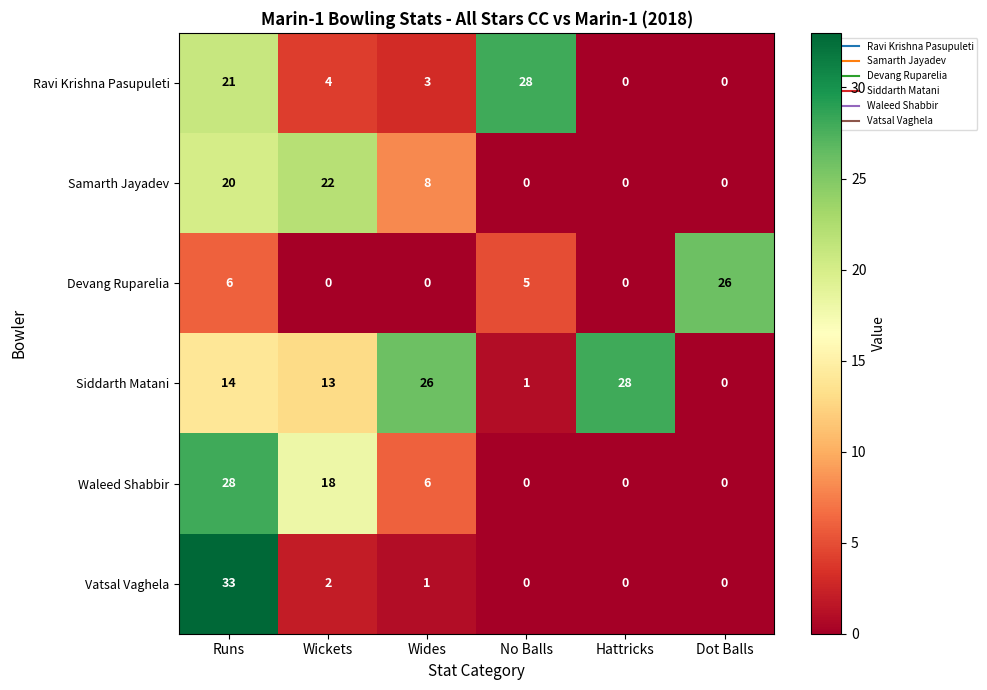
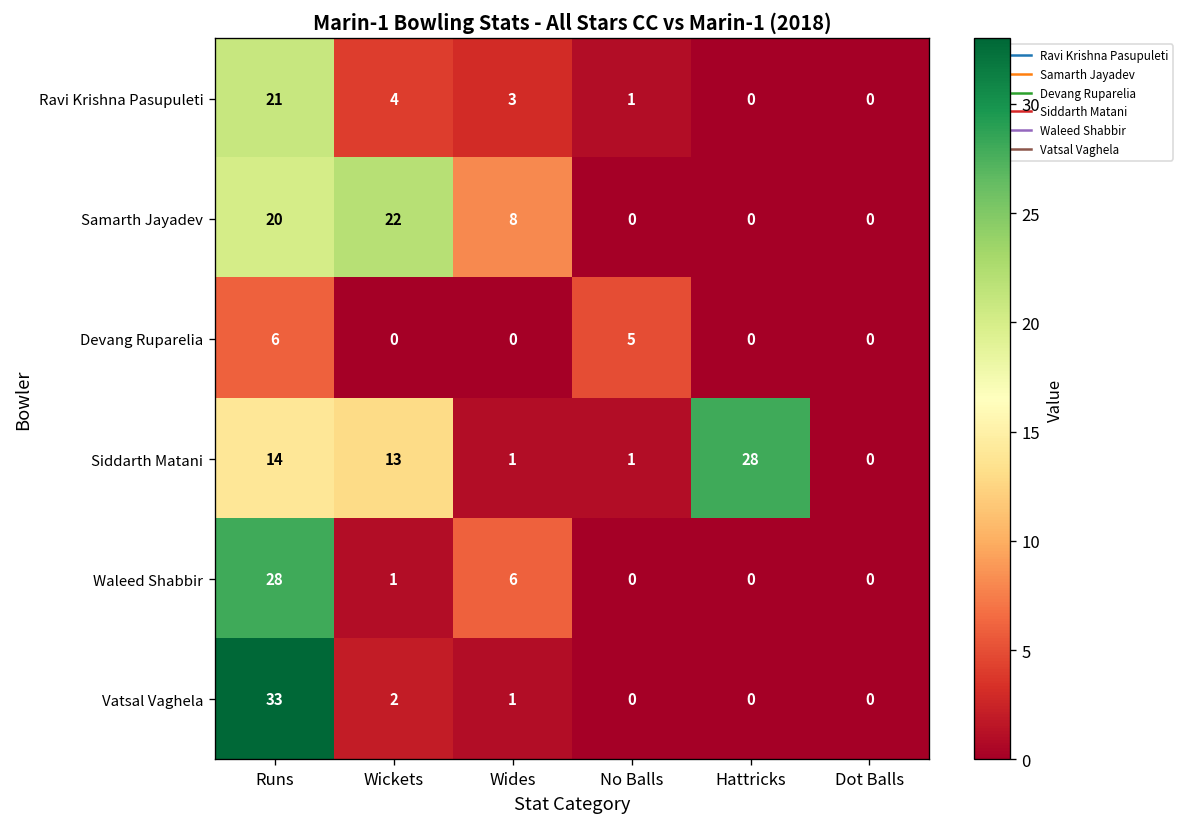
  {
    "Ravi Krishna Pasupuleti": {
      "Runs": 21,
      "Wickets": 4,
      "Wides": 3,
-     "No Balls": 28,
+     "No Balls": 1,
      "Hattricks": 0,
      "Dot Balls": 0
    },
    "Samarth Jayadev": {
      "Runs": 20,
      "Wickets": 22,
      "Wides": 8,
      "No Balls": 0,
      "Hattricks": 0,
      "Dot Balls": 0
    },
    "Devang Ruparelia": {
      "Runs": 6,
      "Wickets": 0,
      "Wides": 0,
      "No Balls": 5,
      "Hattricks": 0,
-     "Dot Balls": 26
+     "Dot Balls": 0
    },
    "Siddarth Matani": {
      "Runs": 14,
      "Wickets": 13,
-     "Wides": 26,
+     "Wides": 1,
      "No Balls": 1,
      "Hattricks": 28,
      "Dot Balls": 0
    },
    "Waleed Shabbir": {
      "Runs": 28,
-     "Wickets": 18,
+     "Wickets": 1,
      "Wides": 6,
      "No Balls": 0,
      "Hattricks": 0,
      "Dot Balls": 0
    },
    "Vatsal Vaghela": {
      "Runs": 33,
      "Wickets": 2,
      "Wides": 1,
      "No Balls": 0,
      "Hattricks": 0,
      "Dot Balls": 0
    }
  }
